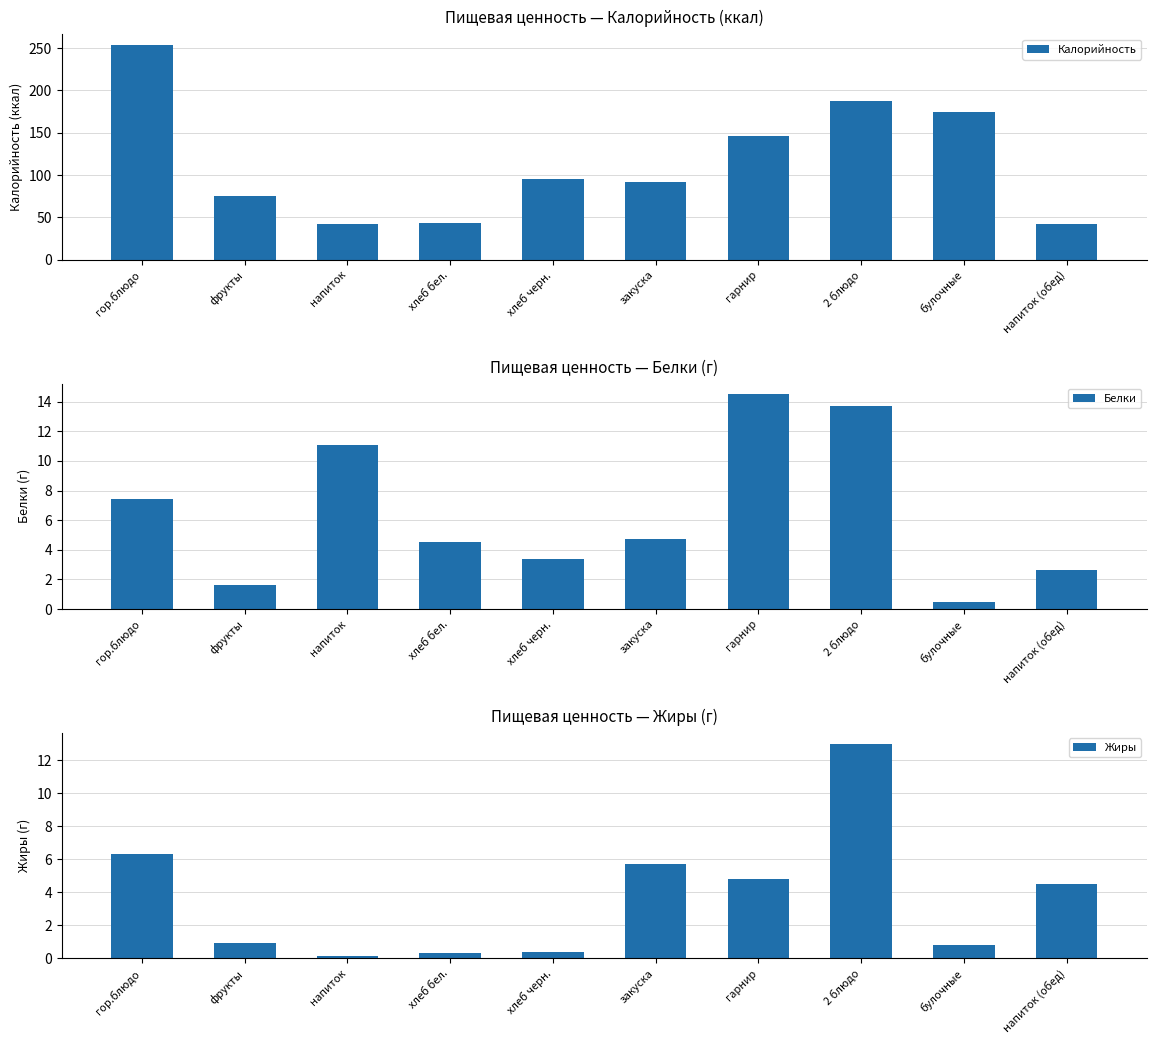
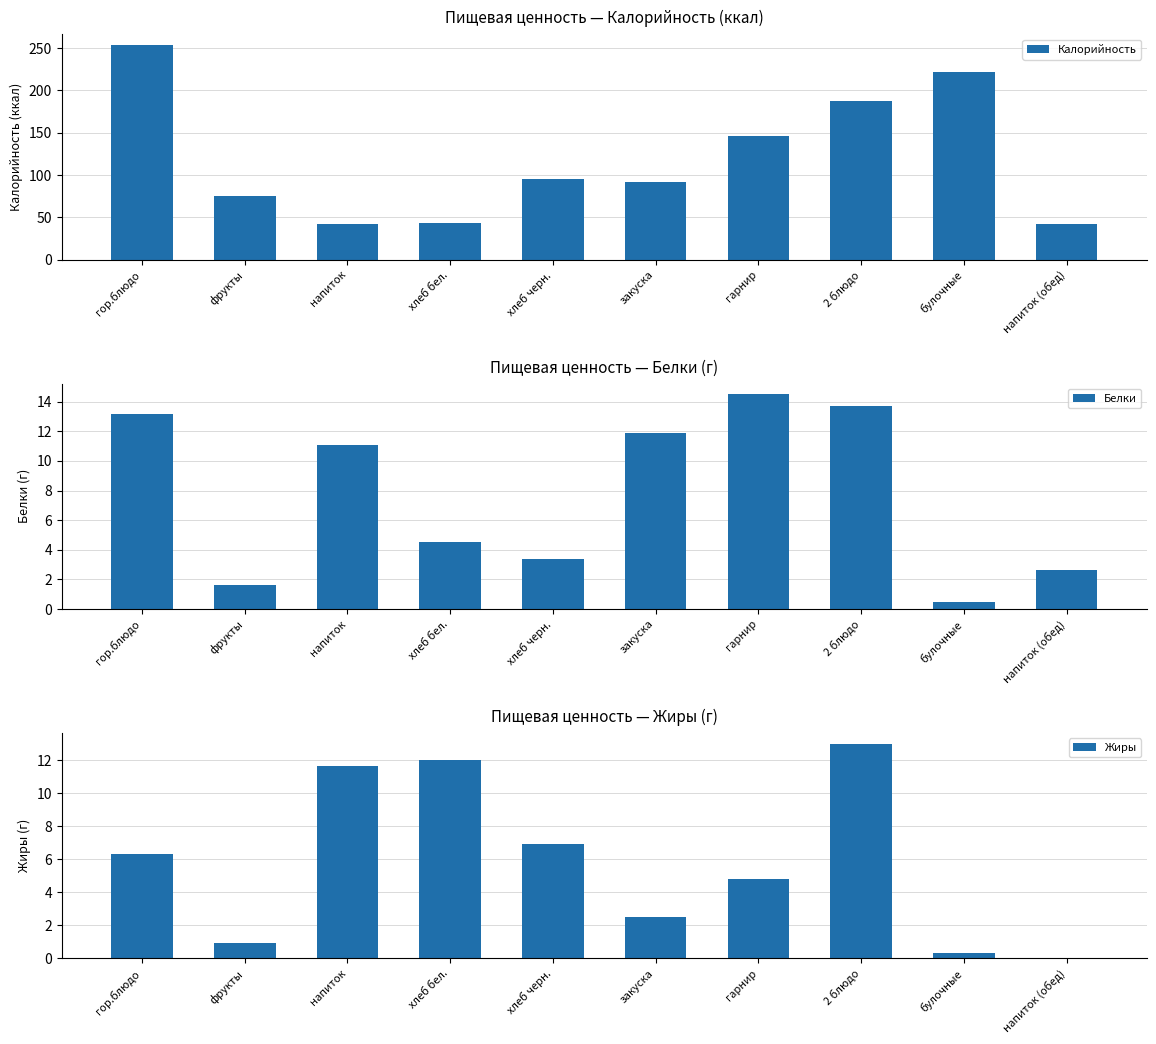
  {
    "Пищевая ценность — Калорийность (ккал)": {
      "гор.блюдо": 250,
      "фрукты": 80,
      "напиток": 40,
      "хлеб бел.": 40,
      "хлеб черн.": 100,
      "закуска": 90,
      "гарнир": 150,
      "2 блюдо": 190,
-     "булочные": 170,
+     "булочные": 220,
      "напиток (обед)": 40
    },
    "Пищевая ценность — Белки (г)": {
-     "гор.блюдо": 7.4,
+     "гор.блюдо": 13.2,
      "фрукты": 1.6,
      "напиток": 11.1,
      "хлеб бел.": 4.5,
      "хлеб черн.": 3.4,
-     "закуска": 4.7,
+     "закуска": 11.9,
      "гарнир": 14.5,
      "2 блюдо": 13.7,
      "булочные": 0.5,
      "напиток (обед)": 2.6
    },
    "Пищевая ценность — Жиры (г)": {
      "гор.блюдо": 6.3,
      "фрукты": 0.9,
-     "напиток": 0.1,
-     "хлеб бел.": 0.3,
-     "хлеб черн.": 0.4,
-     "закуска": 5.7,
+     "напиток": 11.6,
+     "хлеб бел.": 12.0,
+     "хлеб черн.": 6.9,
+     "закуска": 2.5,
      "гарнир": 4.8,
      "2 блюдо": 13.0,
-     "булочные": 0.8,
-     "напиток (обед)": 4.5
+     "булочные": 0.3,
+     "напиток (обед)": 0.0
    }
  }
